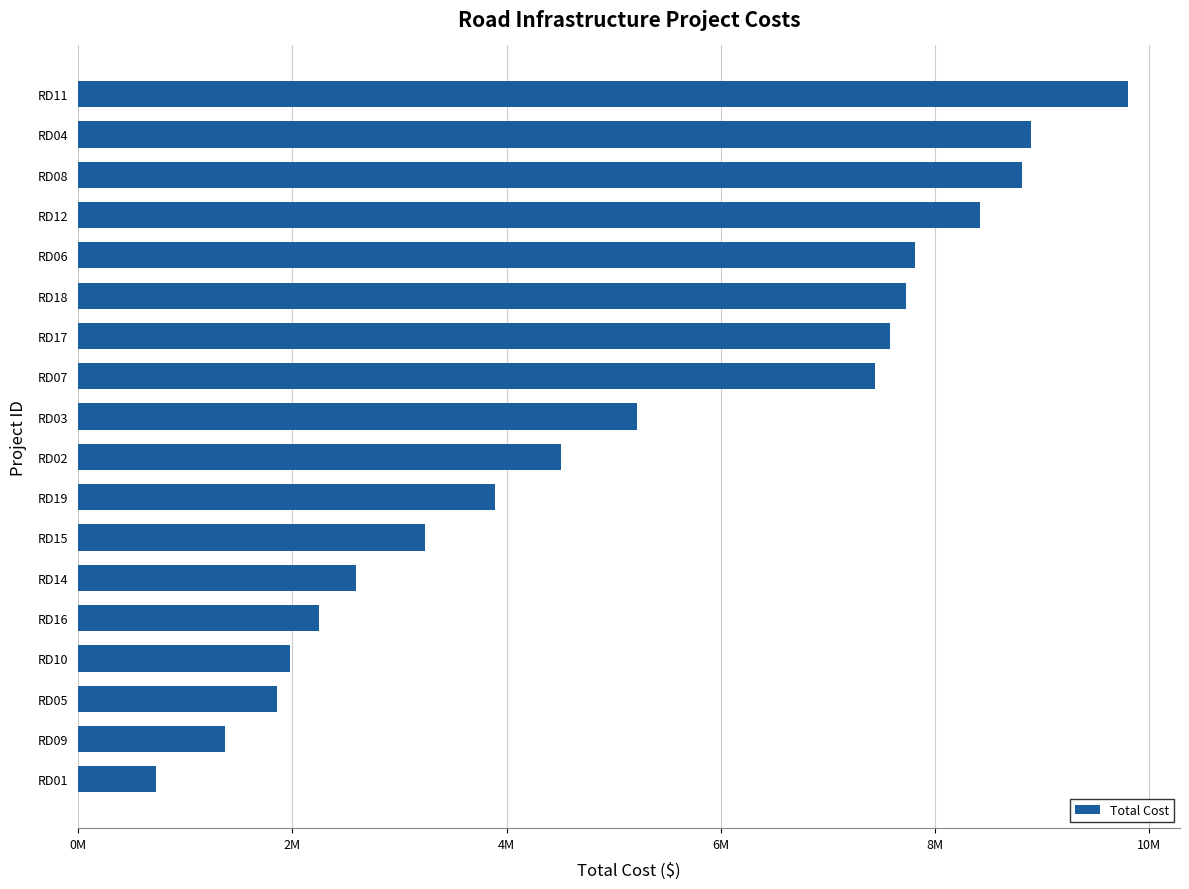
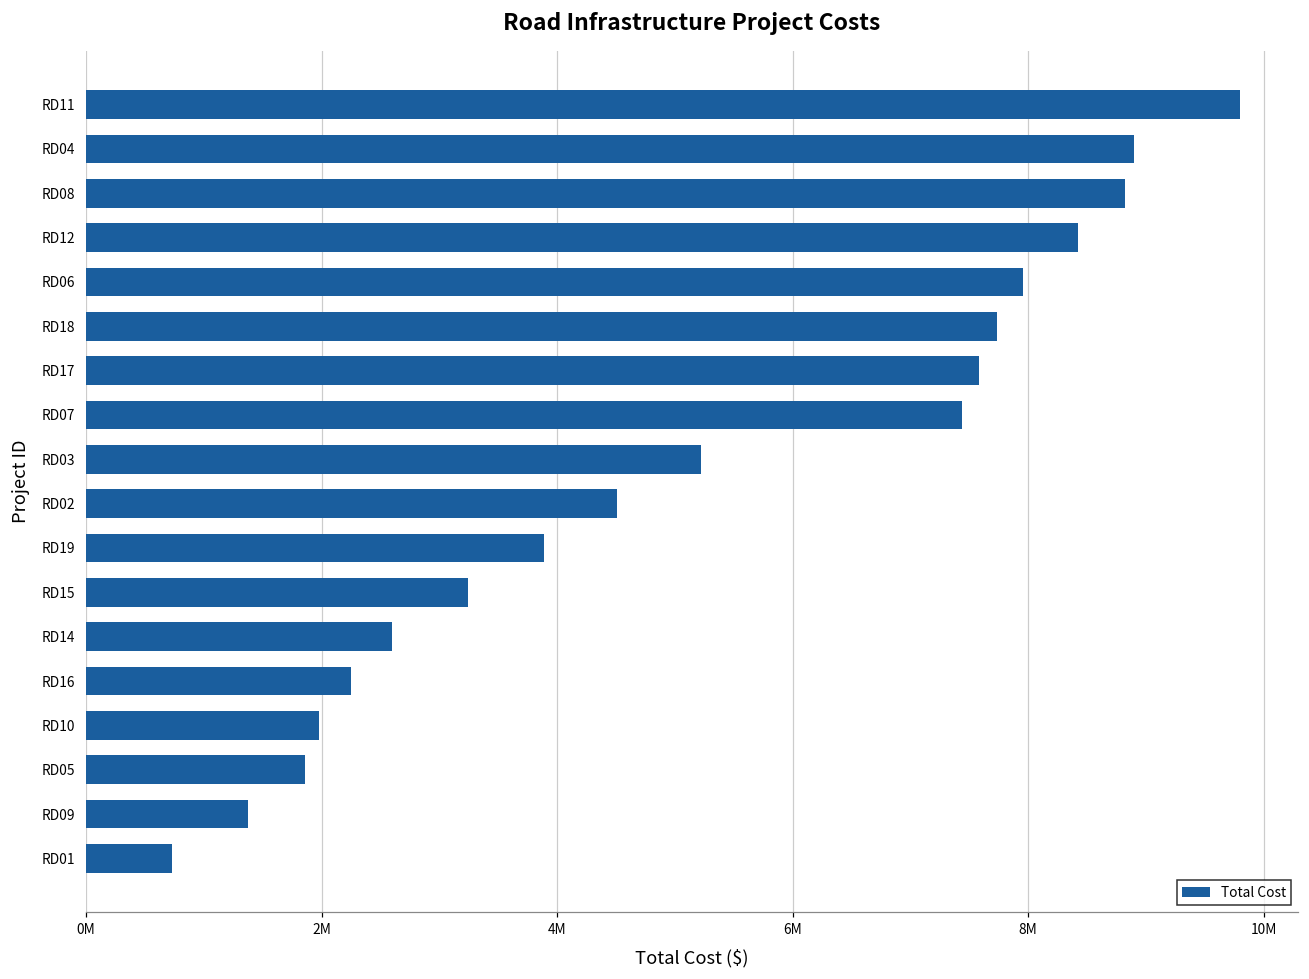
  {
    "RD11": 9800000,
    "RD04": 8900000,
    "RD08": 8820000,
    "RD12": 8420000,
-   "RD06": 7810000,
+   "RD06": 7950000,
    "RD18": 7740000,
    "RD17": 7580000,
    "RD07": 7440000,
    "RD03": 5220000,
    "RD02": 4510000,
    "RD19": 3890000,
    "RD15": 3240000,
    "RD14": 2590000,
    "RD16": 2250000,
    "RD10": 1980000,
    "RD05": 1860000,
    "RD09": 1370000,
    "RD01": 730000
  }
